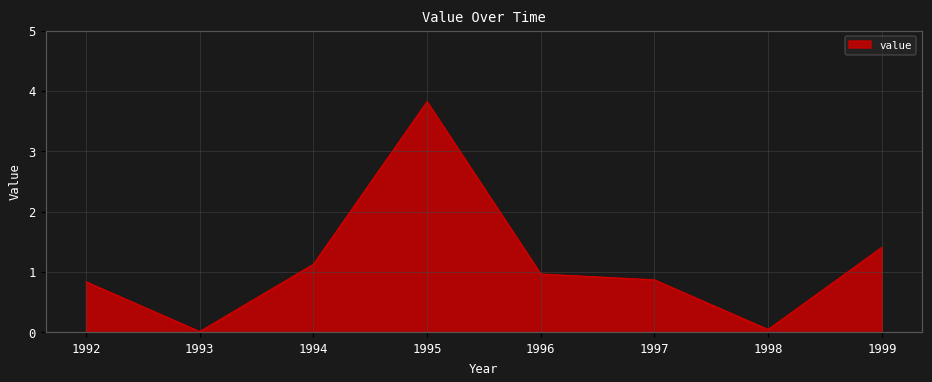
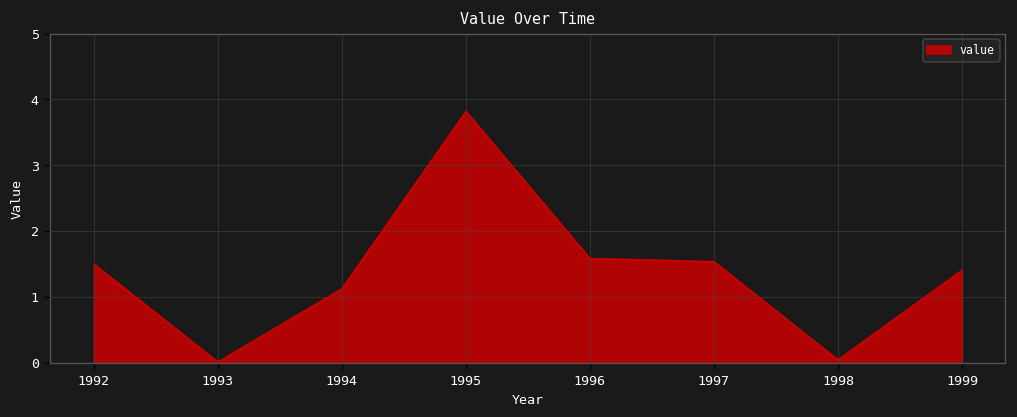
  {
-   "1992": 0.8,
+   "1992": 1.5,
    "1993": 0.0,
    "1994": 1.1,
    "1995": 3.8,
-   "1996": 1.0,
-   "1997": 0.9,
+   "1996": 1.6,
+   "1997": 1.5,
    "1998": 0.0,
    "1999": 1.4
  }
